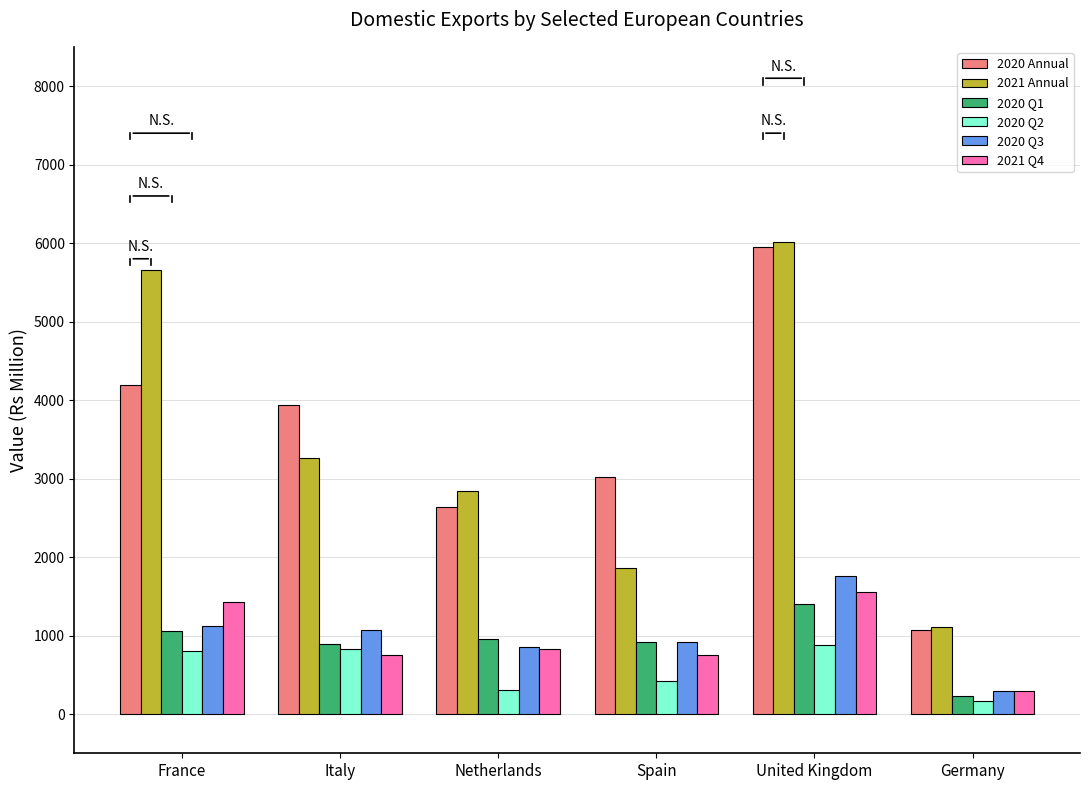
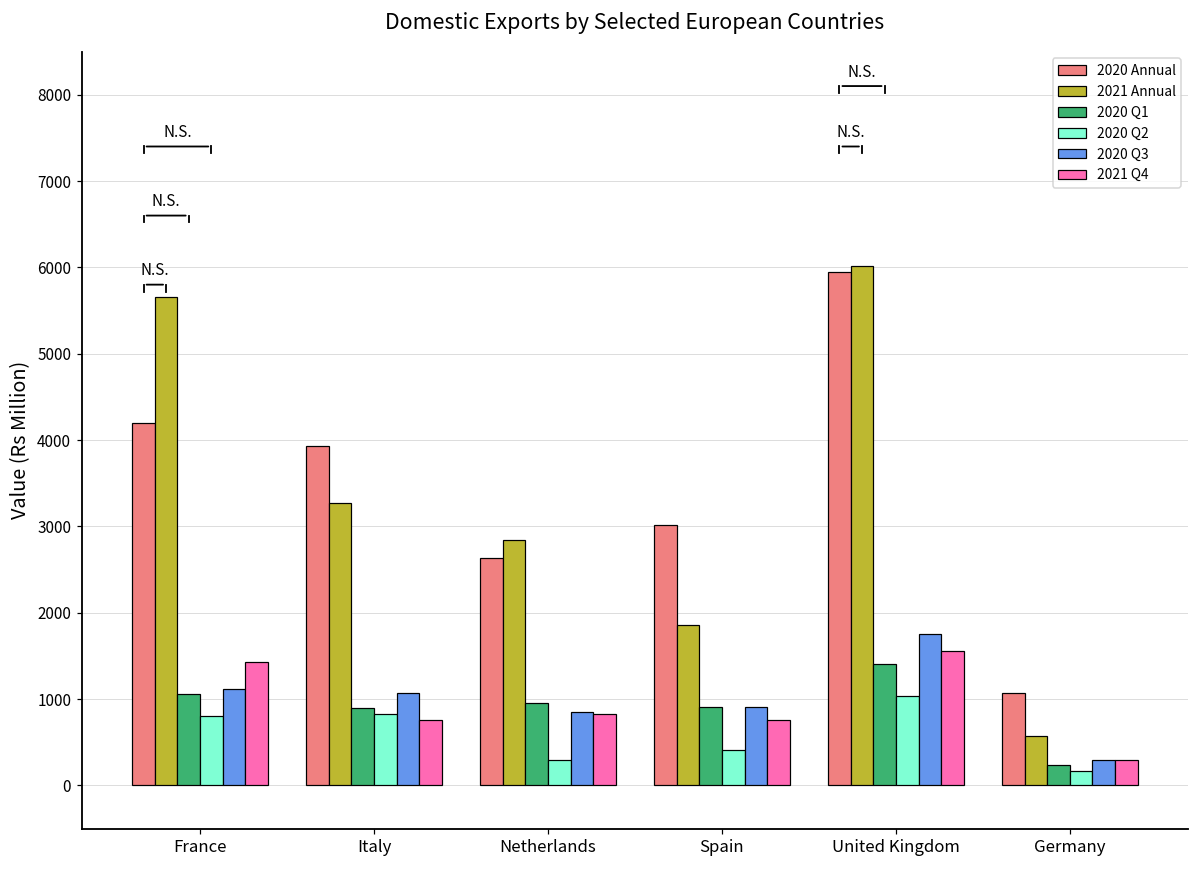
  {
    "2021 Annual": {
      "France": 5700,
      "Italy": 3300,
      "Netherlands": 2800,
      "Spain": 1900,
      "United Kingdom": 6000,
-     "Germany": 1100
+     "Germany": 600
    },
    "2020 Q1": {
      "France": 1100,
      "Italy": 900,
      "Netherlands": 1000,
      "Spain": 900,
      "United Kingdom": 1400,
      "Germany": 200
    },
    "2020 Q2": {
      "France": 800,
      "Italy": 800,
      "Netherlands": 300,
      "Spain": 400,
-     "United Kingdom": 900,
+     "United Kingdom": 1000,
      "Germany": 200
    },
    "2020 Q3": {
      "France": 1100,
      "Italy": 1100,
      "Netherlands": 800,
      "Spain": 900,
      "United Kingdom": 1800,
      "Germany": 300
    }
  }
